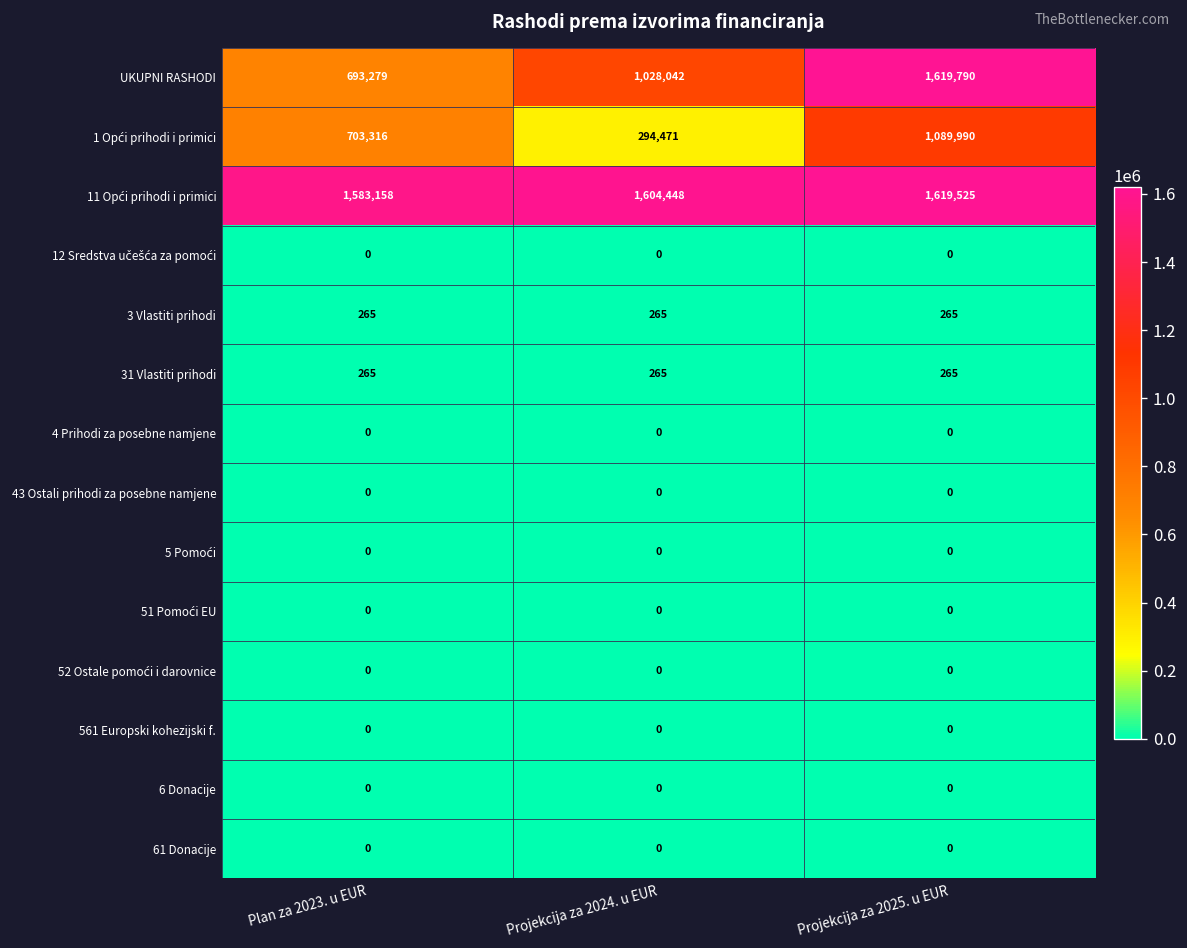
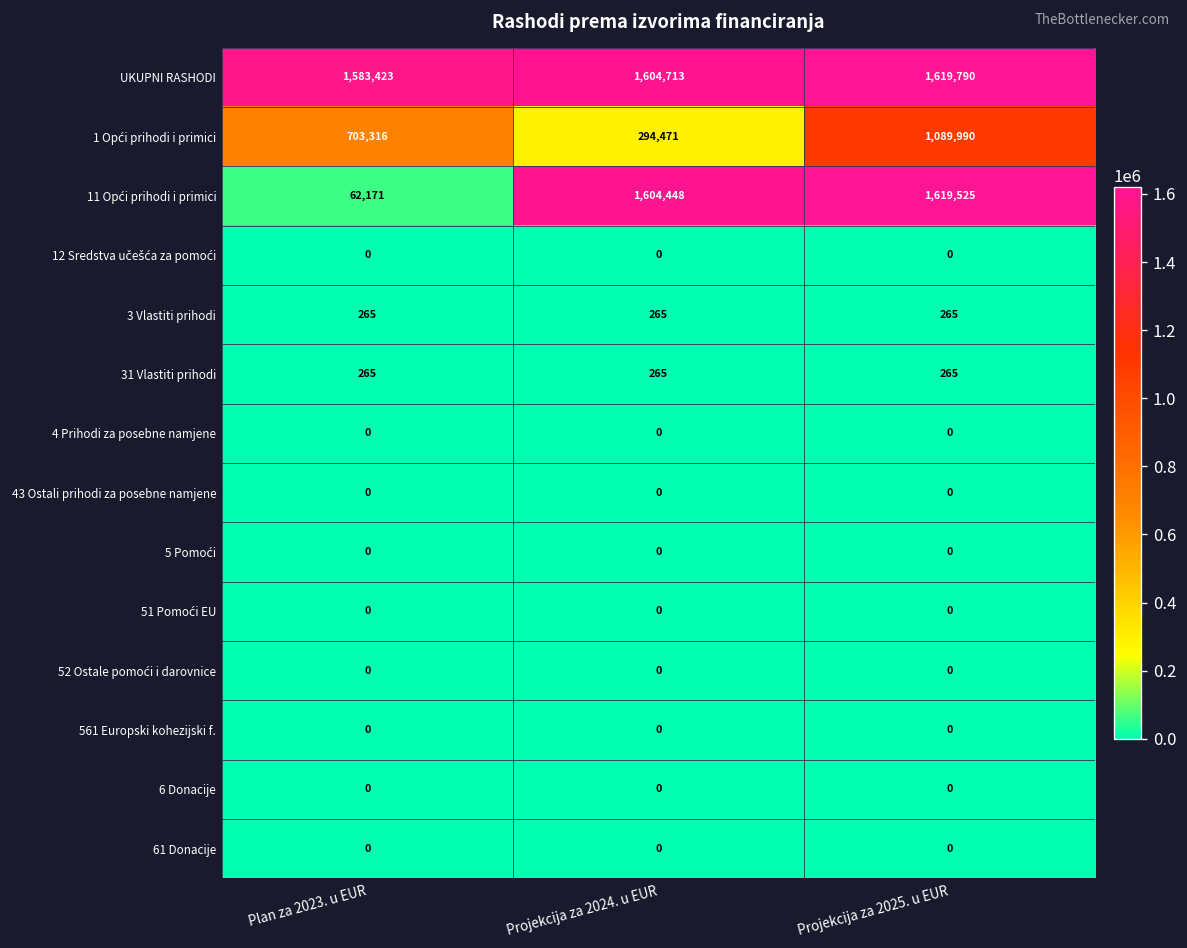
  {
    "UKUPNI RASHODI": {
-     "Plan za 2023. u EUR": "693,279",
-     "Projekcija za 2024. u EUR": "1,028,042",
+     "Plan za 2023. u EUR": "1,583,423",
+     "Projekcija za 2024. u EUR": "1,604,713",
      "Projekcija za 2025. u EUR": "1,619,790"
    },
    "1 Opći prihodi i primici": {
      "Plan za 2023. u EUR": "703,316",
      "Projekcija za 2024. u EUR": "294,471",
      "Projekcija za 2025. u EUR": "1,089,990"
    },
    "11 Opći prihodi i primici": {
-     "Plan za 2023. u EUR": "1,583,158",
+     "Plan za 2023. u EUR": "62,171",
      "Projekcija za 2024. u EUR": "1,604,448",
      "Projekcija za 2025. u EUR": "1,619,525"
    },
    "12 Sredstva učešća za pomoći": {
      "Plan za 2023. u EUR": "0",
      "Projekcija za 2024. u EUR": "0",
      "Projekcija za 2025. u EUR": "0"
    },
    "3 Vlastiti prihodi": {
      "Plan za 2023. u EUR": "265",
      "Projekcija za 2024. u EUR": "265",
      "Projekcija za 2025. u EUR": "265"
    },
    "31 Vlastiti prihodi": {
      "Plan za 2023. u EUR": "265",
      "Projekcija za 2024. u EUR": "265",
      "Projekcija za 2025. u EUR": "265"
    },
    "4 Prihodi za posebne namjene": {
      "Plan za 2023. u EUR": "0",
      "Projekcija za 2024. u EUR": "0",
      "Projekcija za 2025. u EUR": "0"
    },
    "43 Ostali prihodi za posebne namjene": {
      "Plan za 2023. u EUR": "0",
      "Projekcija za 2024. u EUR": "0",
      "Projekcija za 2025. u EUR": "0"
    },
    "5 Pomoći": {
      "Plan za 2023. u EUR": "0",
      "Projekcija za 2024. u EUR": "0",
      "Projekcija za 2025. u EUR": "0"
    },
    "51 Pomoći EU": {
      "Plan za 2023. u EUR": "0",
      "Projekcija za 2024. u EUR": "0",
      "Projekcija za 2025. u EUR": "0"
    },
    "52 Ostale pomoći i darovnice": {
      "Plan za 2023. u EUR": "0",
      "Projekcija za 2024. u EUR": "0",
      "Projekcija za 2025. u EUR": "0"
    },
    "561 Europski kohezijski f.": {
      "Plan za 2023. u EUR": "0",
      "Projekcija za 2024. u EUR": "0",
      "Projekcija za 2025. u EUR": "0"
    },
    "6 Donacije": {
      "Plan za 2023. u EUR": "0",
      "Projekcija za 2024. u EUR": "0",
      "Projekcija za 2025. u EUR": "0"
    },
    "61 Donacije": {
      "Plan za 2023. u EUR": "0",
      "Projekcija za 2024. u EUR": "0",
      "Projekcija za 2025. u EUR": "0"
    }
  }
